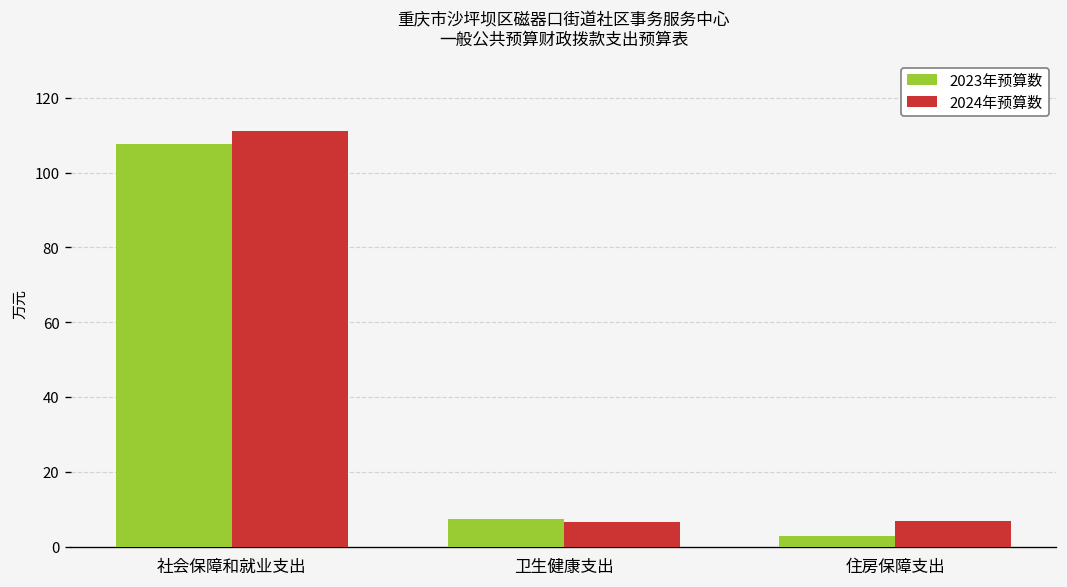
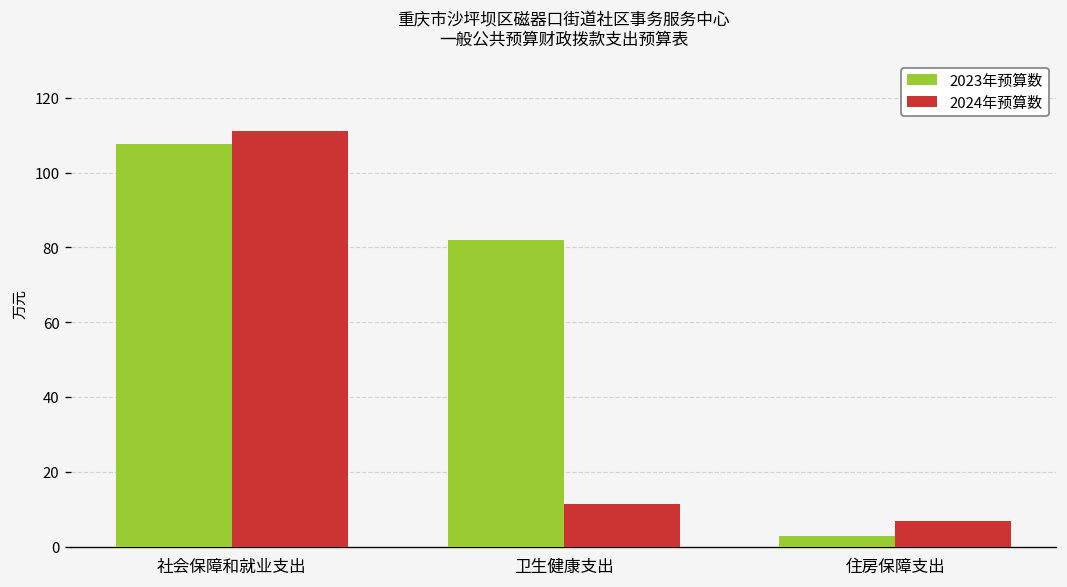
  {
    "2023年预算数": {
      "社会保障和就业支出": 108,
-     "卫生健康支出": 7,
+     "卫生健康支出": 82,
      "住房保障支出": 3
    },
    "2024年预算数": {
      "社会保障和就业支出": 111,
-     "卫生健康支出": 6,
+     "卫生健康支出": 11,
      "住房保障支出": 7
    }
  }
